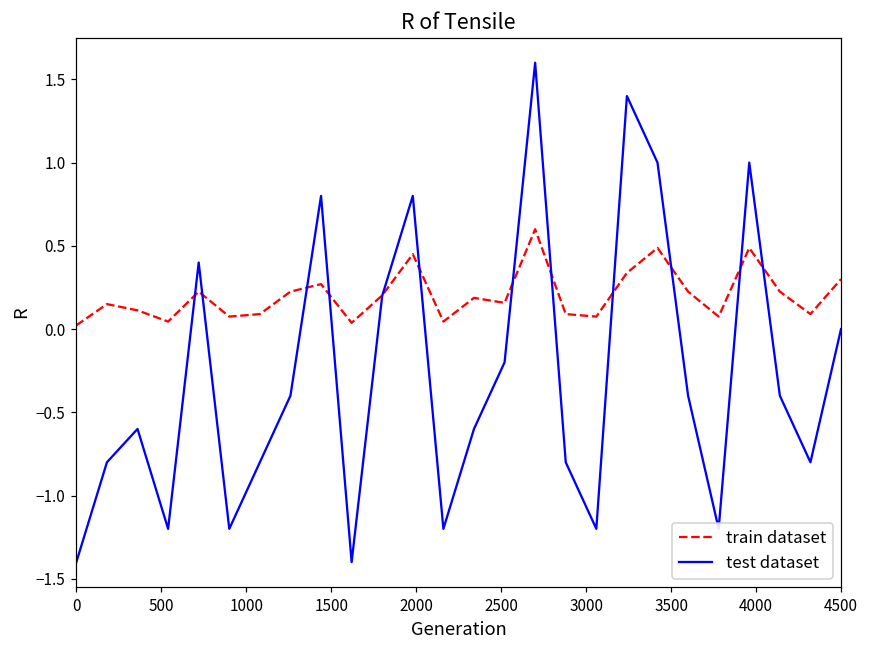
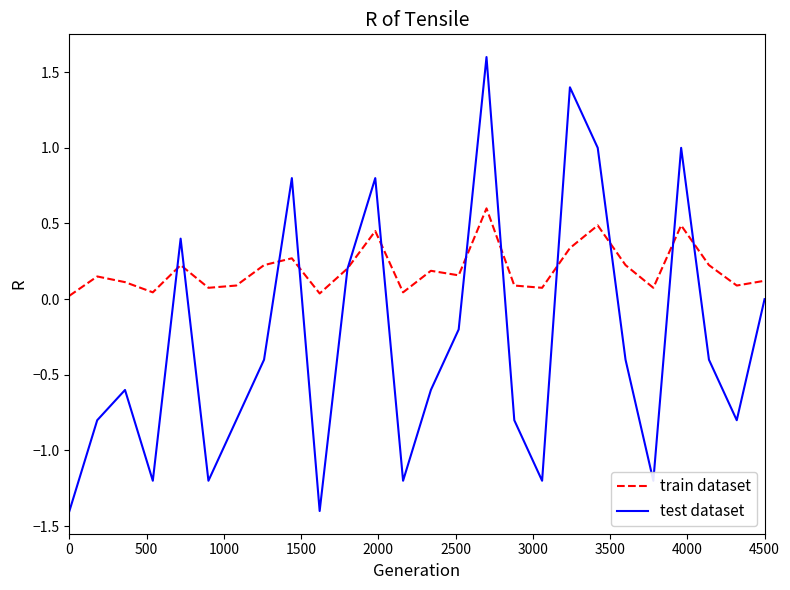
  {
    "train dataset": {
      "0": 0.02,
-     "4500": 0.30
+     "4500": 0.12
    },
    "test dataset": {
      "0": -1.40,
      "4500": 0.00
    }
  }
